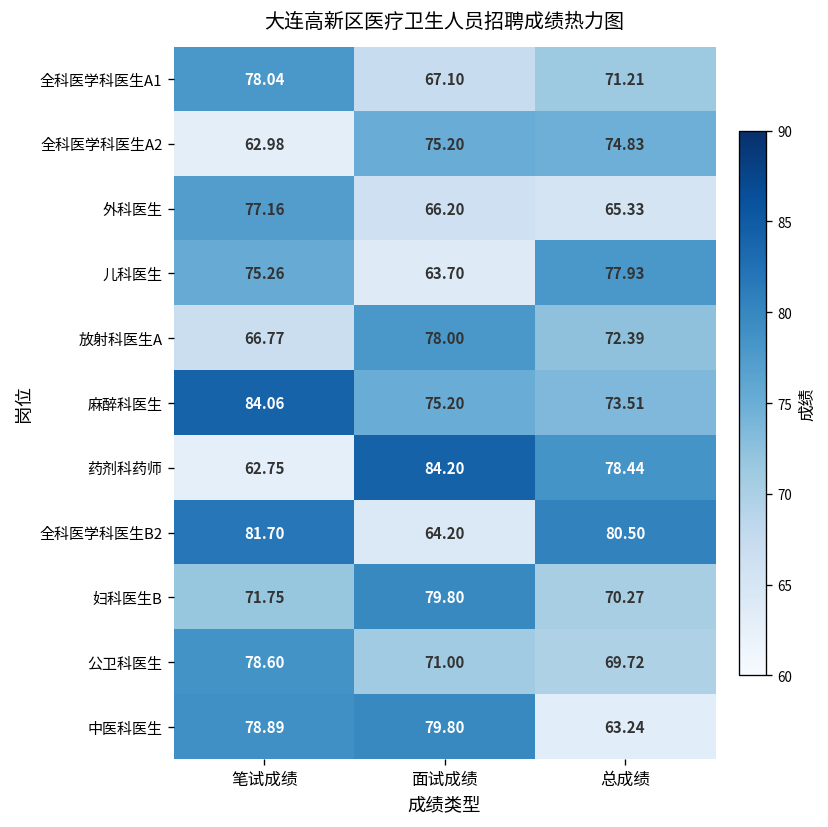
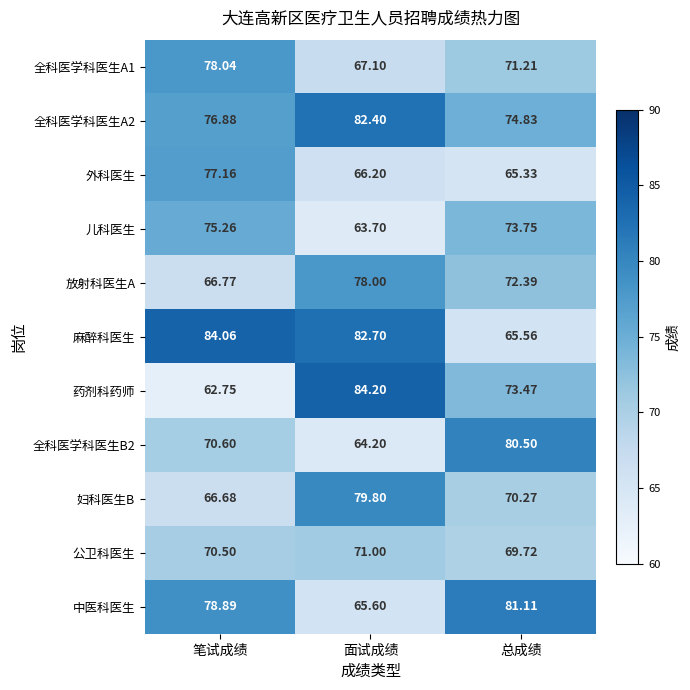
  {
    "全科医学科医生A1": {
      "笔试成绩": 78.04,
      "面试成绩": 67.10,
      "总成绩": 71.21
    },
    "全科医学科医生A2": {
-     "笔试成绩": 62.98,
-     "面试成绩": 75.20,
+     "笔试成绩": 76.88,
+     "面试成绩": 82.40,
      "总成绩": 74.83
    },
    "外科医生": {
      "笔试成绩": 77.16,
      "面试成绩": 66.20,
      "总成绩": 65.33
    },
    "儿科医生": {
      "笔试成绩": 75.26,
      "面试成绩": 63.70,
-     "总成绩": 77.93
+     "总成绩": 73.75
    },
    "放射科医生A": {
      "笔试成绩": 66.77,
      "面试成绩": 78.00,
      "总成绩": 72.39
    },
    "麻醉科医生": {
      "笔试成绩": 84.06,
-     "面试成绩": 75.20,
-     "总成绩": 73.51
+     "面试成绩": 82.70,
+     "总成绩": 65.56
    },
    "药剂科药师": {
      "笔试成绩": 62.75,
      "面试成绩": 84.20,
-     "总成绩": 78.44
+     "总成绩": 73.47
    },
    "全科医学科医生B2": {
-     "笔试成绩": 81.70,
+     "笔试成绩": 70.60,
      "面试成绩": 64.20,
      "总成绩": 80.50
    },
    "妇科医生B": {
-     "笔试成绩": 71.75,
+     "笔试成绩": 66.68,
      "面试成绩": 79.80,
      "总成绩": 70.27
    },
    "公卫科医生": {
-     "笔试成绩": 78.60,
+     "笔试成绩": 70.50,
      "面试成绩": 71.00,
      "总成绩": 69.72
    },
    "中医科医生": {
      "笔试成绩": 78.89,
-     "面试成绩": 79.80,
-     "总成绩": 63.24
+     "面试成绩": 65.60,
+     "总成绩": 81.11
    }
  }
